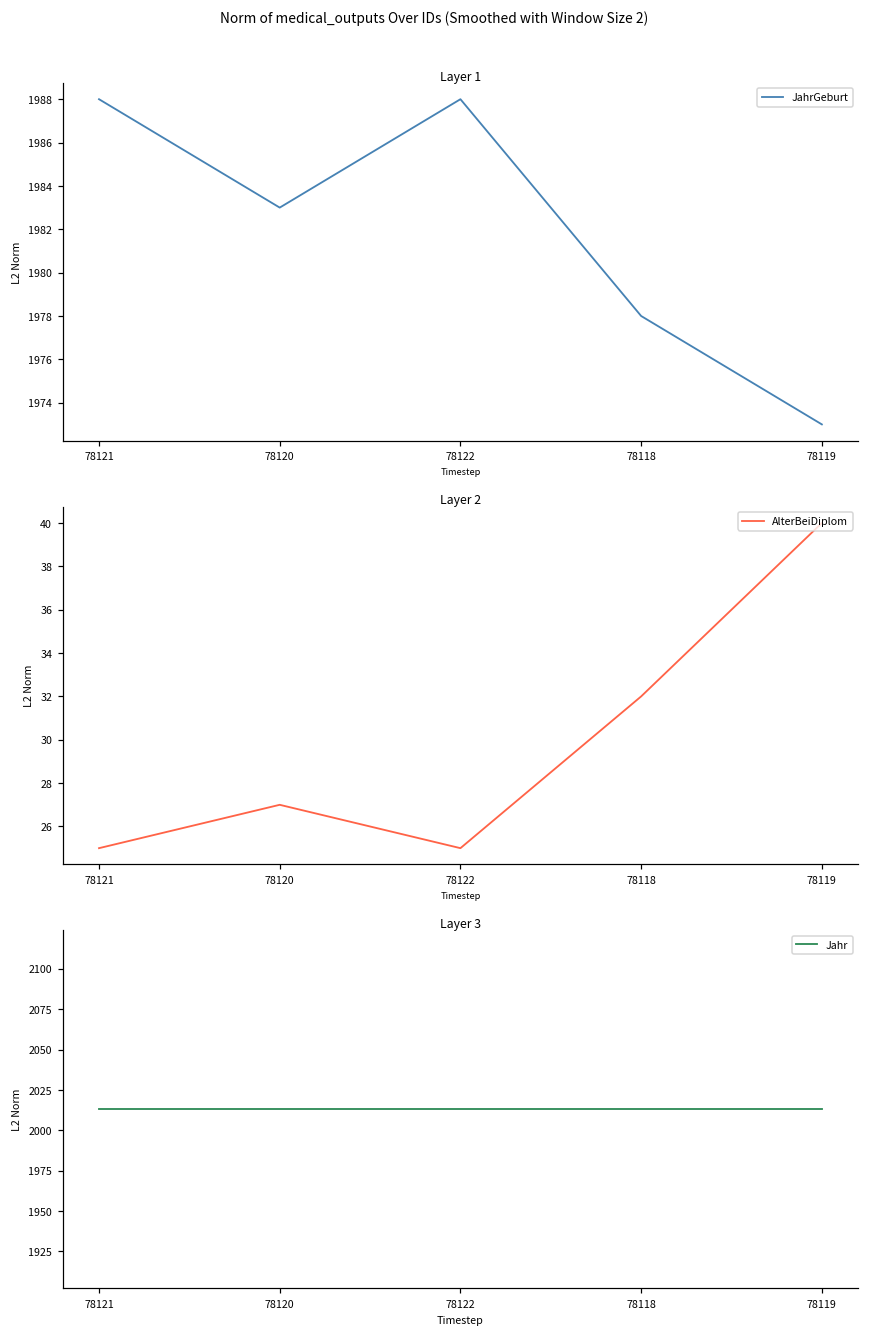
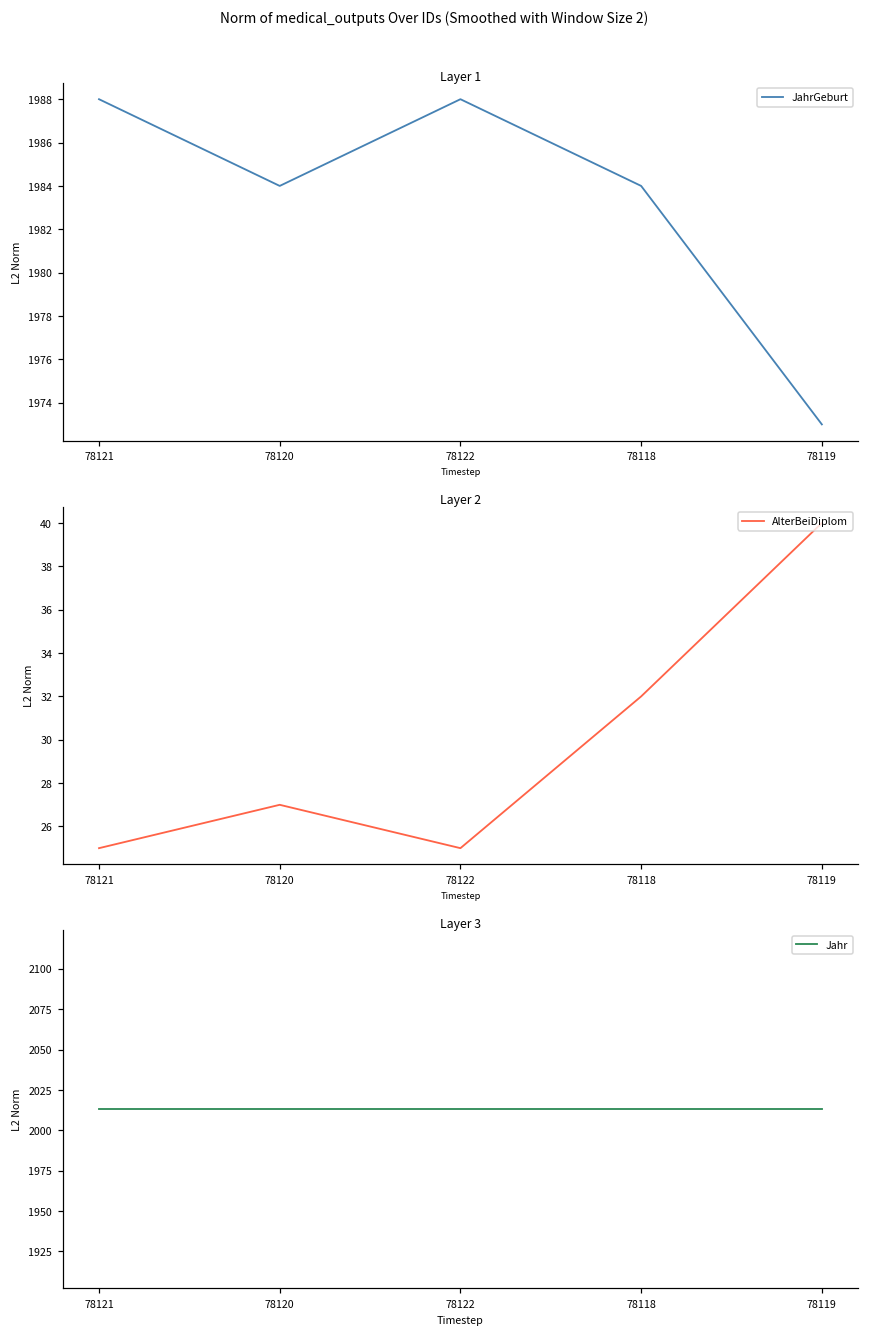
  {
    "Layer 1": {
      "78121": 1988,
-     "78120": 1983,
+     "78120": 1984,
      "78122": 1988,
-     "78118": 1978,
+     "78118": 1984,
      "78119": 1973
    },
    "Layer 2": {
      "78121": 25.0,
      "78120": 27.0,
      "78122": 25.0,
      "78118": 32.0
    },
    "Layer 3": {
      "78121": 2013,
      "78120": 2013,
      "78122": 2013,
      "78118": 2013,
      "78119": 2013
    }
  }
